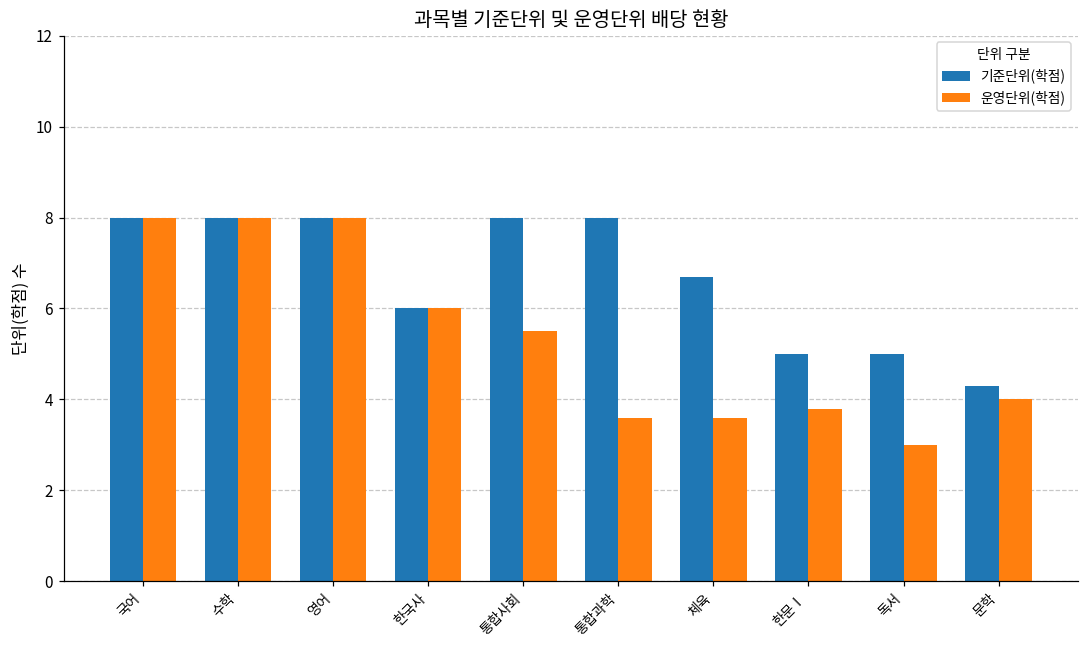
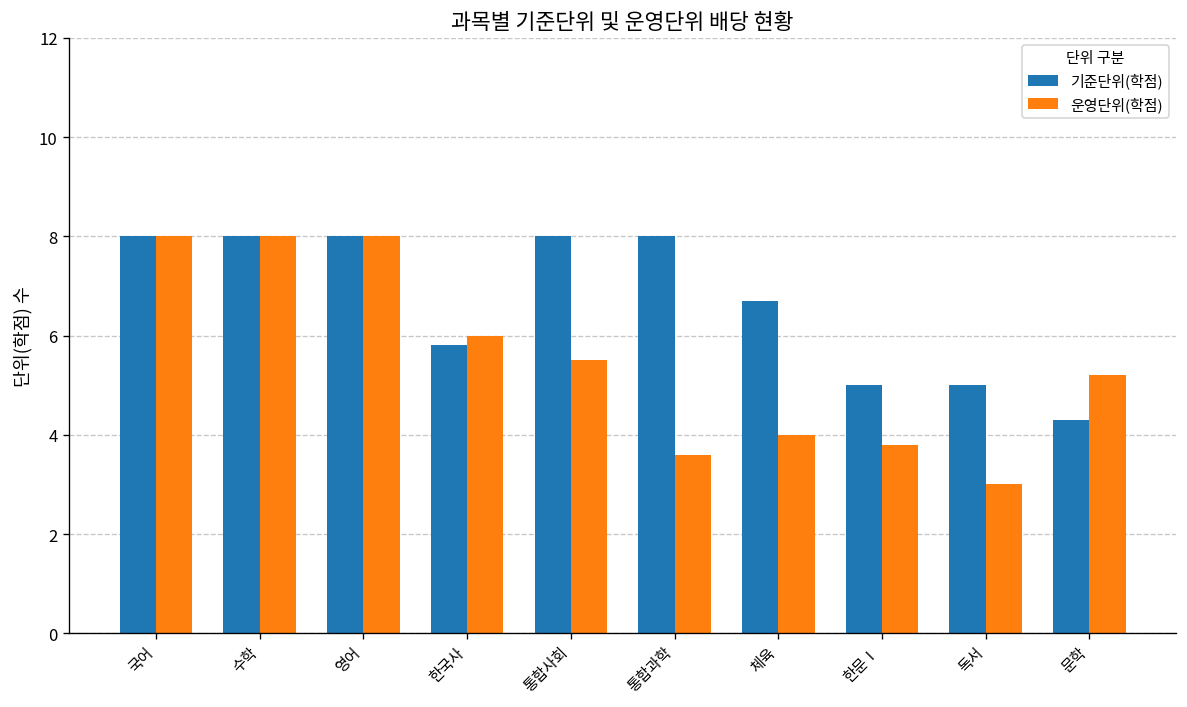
  {
    "기준단위(학점)": {
      "국어": 8.0,
      "수학": 8.0,
      "영어": 8.0,
-     "한국사": 6.0,
+     "한국사": 5.8,
      "통합사회": 8.0,
      "통합과학": 8.0,
      "체육": 6.7,
      "한문Ⅰ": 5.0,
      "독서": 5.0,
      "문학": 4.3
    },
    "운영단위(학점)": {
      "국어": 8.0,
      "수학": 8.0,
      "영어": 8.0,
      "한국사": 6.0,
      "통합사회": 5.5,
      "통합과학": 3.6,
-     "체육": 3.6,
+     "체육": 4.0,
      "한문Ⅰ": 3.8,
      "독서": 3.0,
-     "문학": 4.0
+     "문학": 5.2
    }
  }
